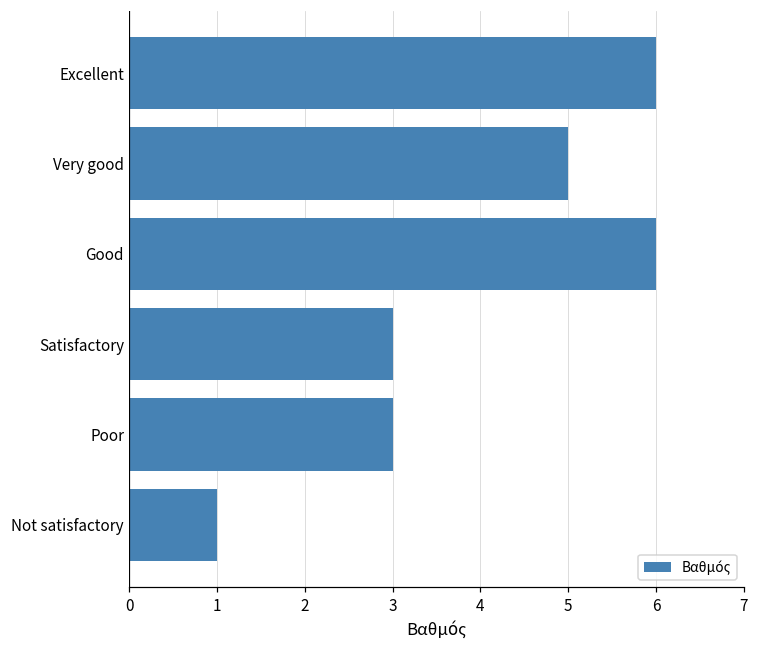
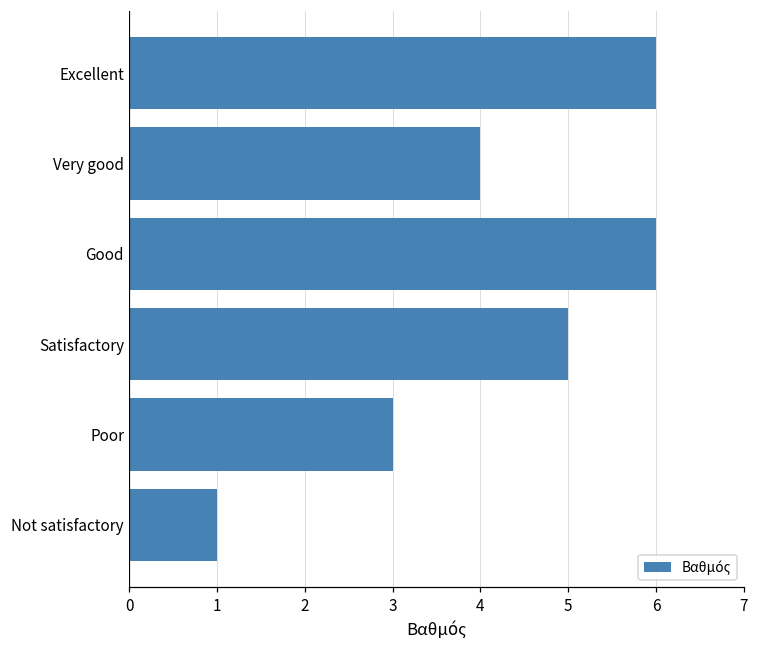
  {
    "Excellent": 6,
-   "Very good": 5,
+   "Very good": 4,
    "Good": 6,
-   "Satisfactory": 3,
+   "Satisfactory": 5,
    "Poor": 3,
    "Not satisfactory": 1
  }
